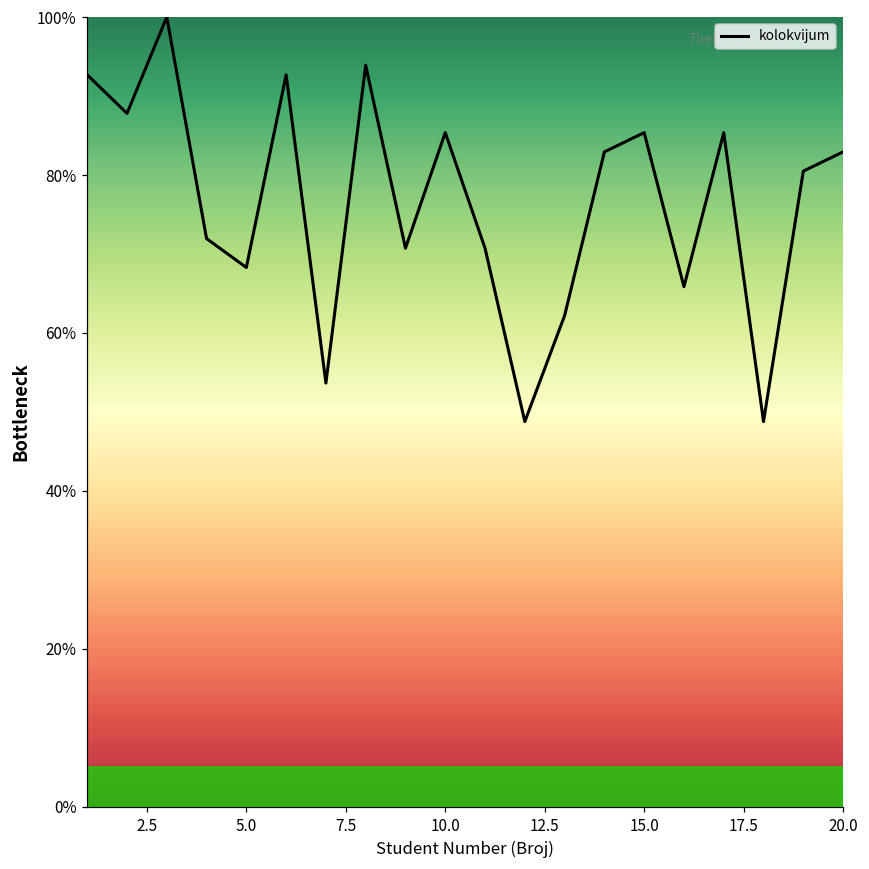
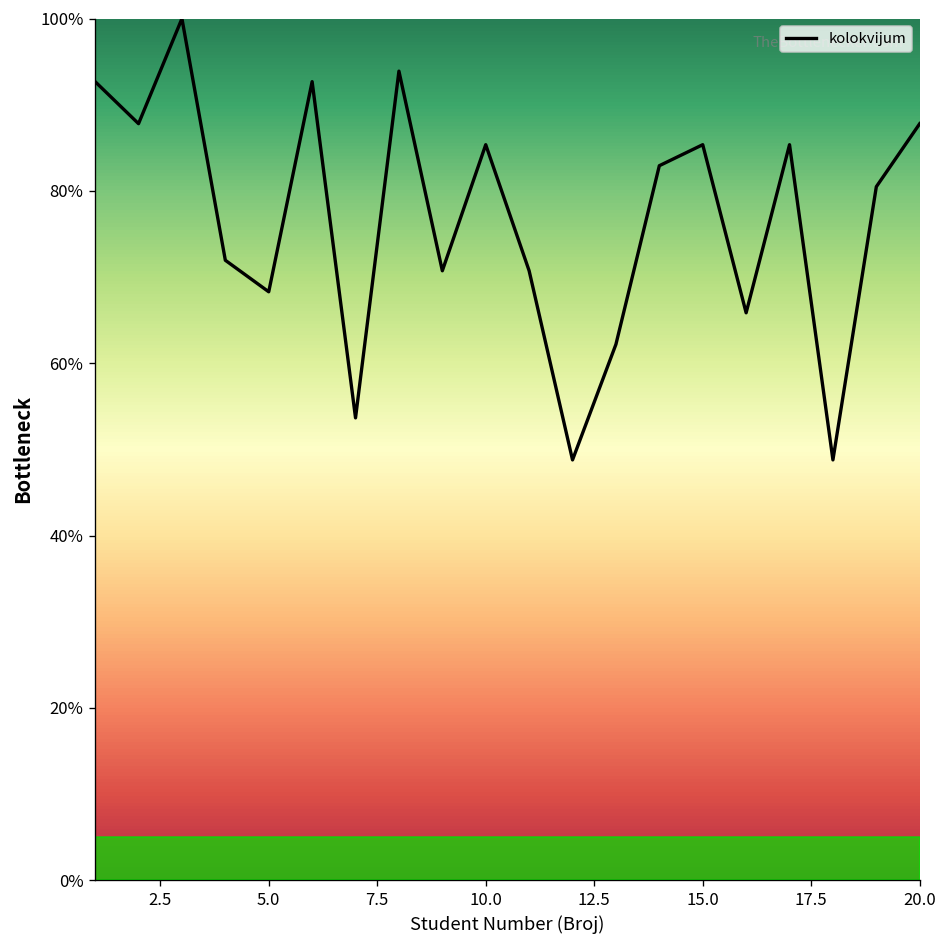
  {
    "5.0": "68%",
    "10.0": "85%",
    "15.0": "85%",
-   "20.0": "83%"
+   "20.0": "88%"
  }
